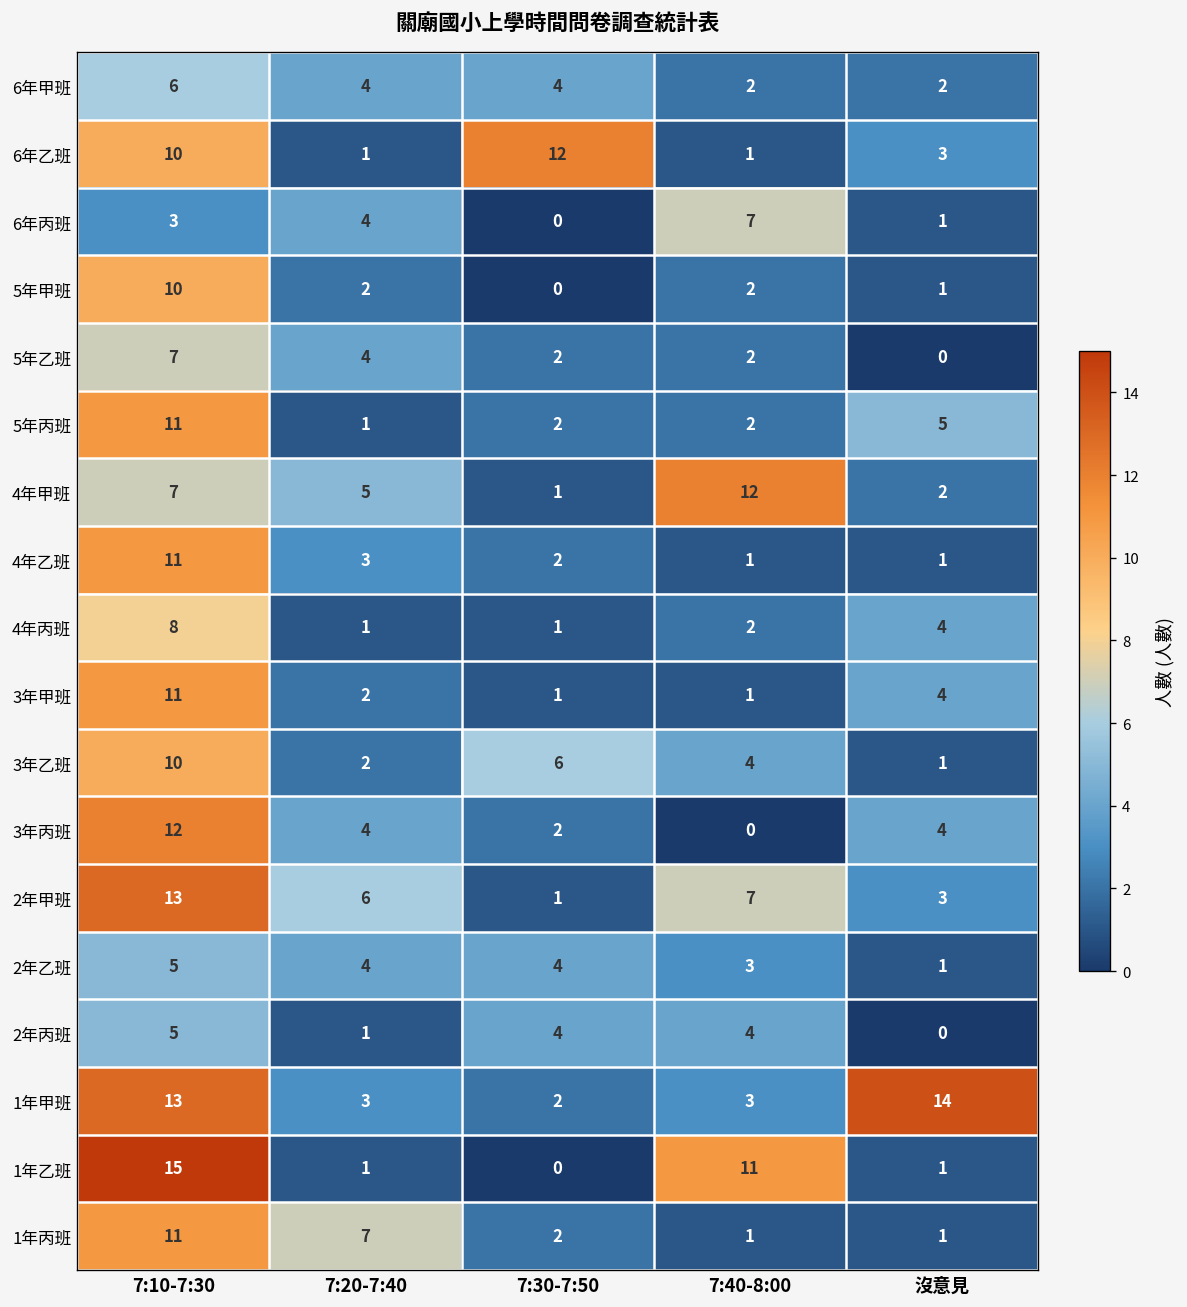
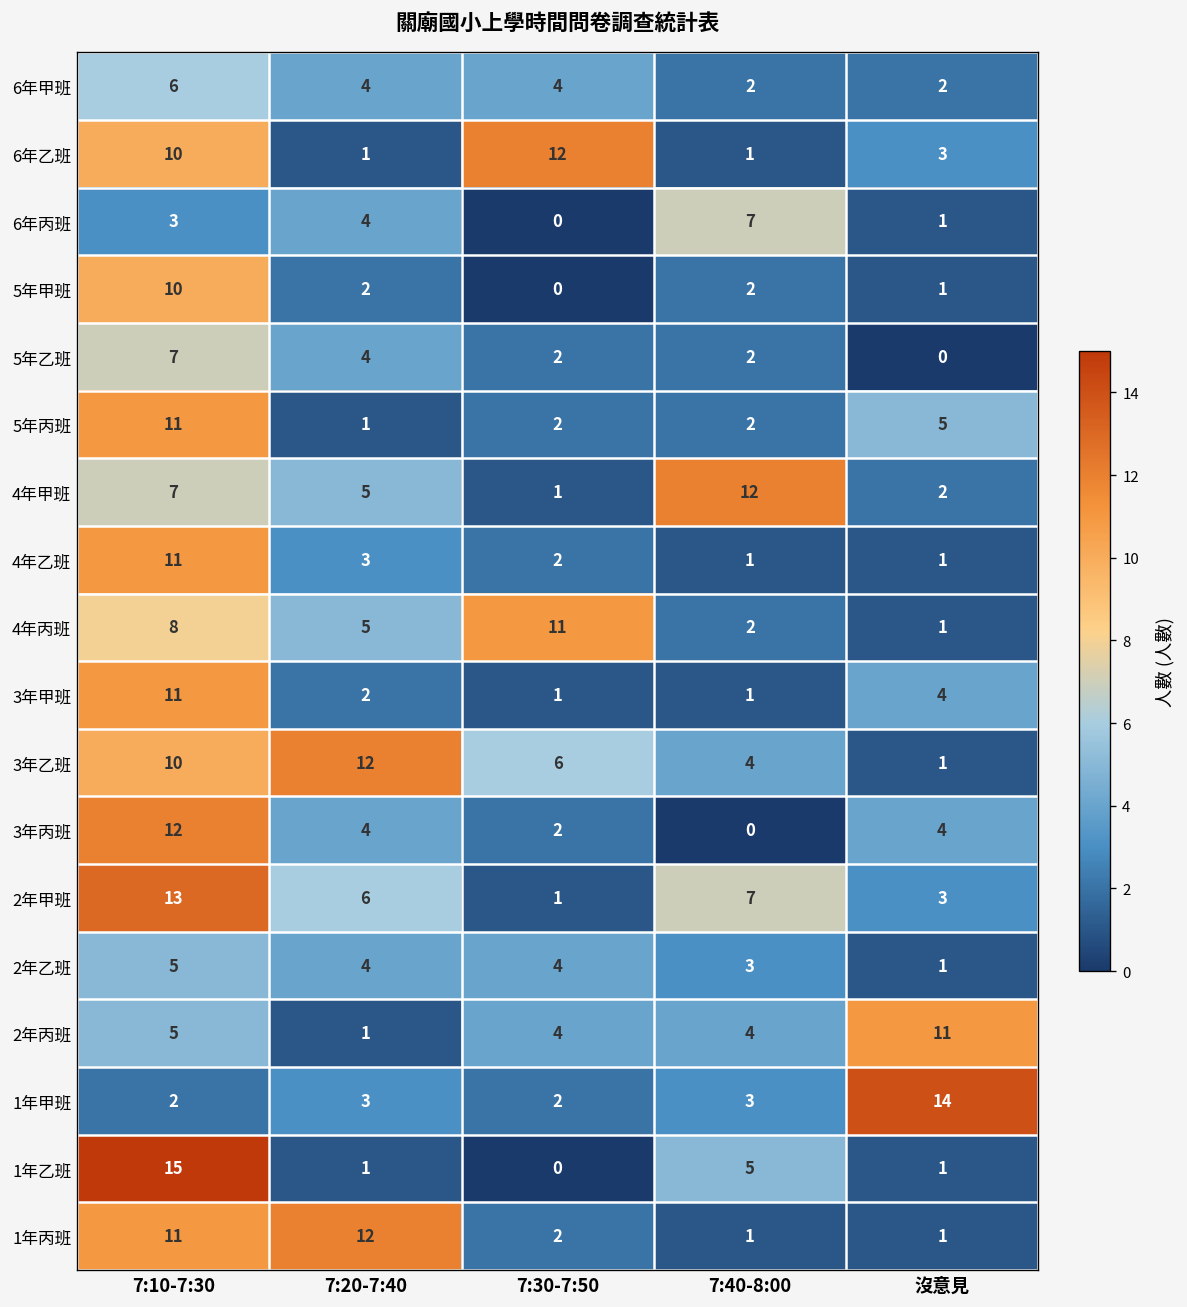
  {
    "6年甲班": {
      "7:10-7:30": 6,
      "7:20-7:40": 4,
      "7:30-7:50": 4,
      "7:40-8:00": 2,
      "沒意見": 2
    },
    "6年乙班": {
      "7:10-7:30": 10,
      "7:20-7:40": 1,
      "7:30-7:50": 12,
      "7:40-8:00": 1,
      "沒意見": 3
    },
    "6年丙班": {
      "7:10-7:30": 3,
      "7:20-7:40": 4,
      "7:30-7:50": 0,
      "7:40-8:00": 7,
      "沒意見": 1
    },
    "5年甲班": {
      "7:10-7:30": 10,
      "7:20-7:40": 2,
      "7:30-7:50": 0,
      "7:40-8:00": 2,
      "沒意見": 1
    },
    "5年乙班": {
      "7:10-7:30": 7,
      "7:20-7:40": 4,
      "7:30-7:50": 2,
      "7:40-8:00": 2,
      "沒意見": 0
    },
    "5年丙班": {
      "7:10-7:30": 11,
      "7:20-7:40": 1,
      "7:30-7:50": 2,
      "7:40-8:00": 2,
      "沒意見": 5
    },
    "4年甲班": {
      "7:10-7:30": 7,
      "7:20-7:40": 5,
      "7:30-7:50": 1,
      "7:40-8:00": 12,
      "沒意見": 2
    },
    "4年乙班": {
      "7:10-7:30": 11,
      "7:20-7:40": 3,
      "7:30-7:50": 2,
      "7:40-8:00": 1,
      "沒意見": 1
    },
    "4年丙班": {
      "7:10-7:30": 8,
-     "7:20-7:40": 1,
-     "7:30-7:50": 1,
+     "7:20-7:40": 5,
+     "7:30-7:50": 11,
      "7:40-8:00": 2,
-     "沒意見": 4
+     "沒意見": 1
    },
    "3年甲班": {
      "7:10-7:30": 11,
      "7:20-7:40": 2,
      "7:30-7:50": 1,
      "7:40-8:00": 1,
      "沒意見": 4
    },
    "3年乙班": {
      "7:10-7:30": 10,
-     "7:20-7:40": 2,
+     "7:20-7:40": 12,
      "7:30-7:50": 6,
      "7:40-8:00": 4,
      "沒意見": 1
    },
    "3年丙班": {
      "7:10-7:30": 12,
      "7:20-7:40": 4,
      "7:30-7:50": 2,
      "7:40-8:00": 0,
      "沒意見": 4
    },
    "2年甲班": {
      "7:10-7:30": 13,
      "7:20-7:40": 6,
      "7:30-7:50": 1,
      "7:40-8:00": 7,
      "沒意見": 3
    },
    "2年乙班": {
      "7:10-7:30": 5,
      "7:20-7:40": 4,
      "7:30-7:50": 4,
      "7:40-8:00": 3,
      "沒意見": 1
    },
    "2年丙班": {
      "7:10-7:30": 5,
      "7:20-7:40": 1,
      "7:30-7:50": 4,
      "7:40-8:00": 4,
-     "沒意見": 0
+     "沒意見": 11
    },
    "1年甲班": {
-     "7:10-7:30": 13,
+     "7:10-7:30": 2,
      "7:20-7:40": 3,
      "7:30-7:50": 2,
      "7:40-8:00": 3,
      "沒意見": 14
    },
    "1年乙班": {
      "7:10-7:30": 15,
      "7:20-7:40": 1,
      "7:30-7:50": 0,
-     "7:40-8:00": 11,
+     "7:40-8:00": 5,
      "沒意見": 1
    },
    "1年丙班": {
      "7:10-7:30": 11,
-     "7:20-7:40": 7,
+     "7:20-7:40": 12,
      "7:30-7:50": 2,
      "7:40-8:00": 1,
      "沒意見": 1
    }
  }
